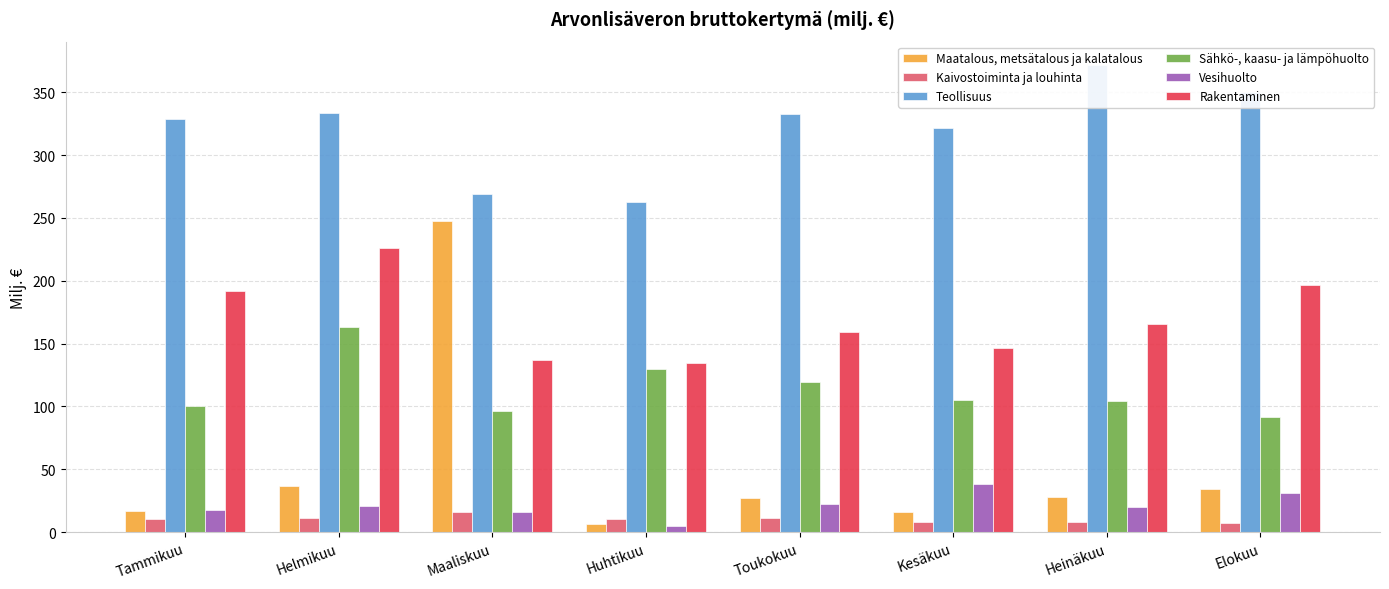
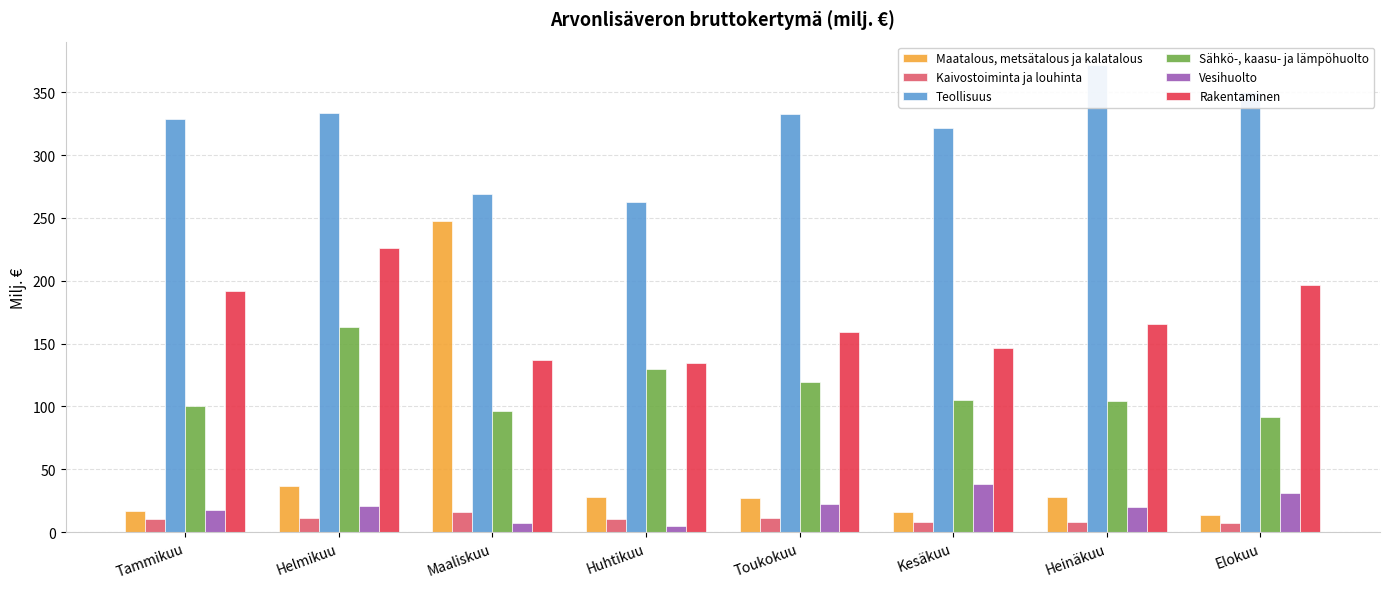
  {
    "Maatalous, metsätalous ja kalatalous": {
      "Tammikuu": 17,
      "Helmikuu": 36,
      "Maaliskuu": 248,
-     "Huhtikuu": 6,
+     "Huhtikuu": 28,
      "Toukokuu": 27,
      "Kesäkuu": 16,
      "Heinäkuu": 28,
-     "Elokuu": 34
+     "Elokuu": 13
    },
    "Teollisuus": {
      "Tammikuu": 328,
      "Helmikuu": 334,
      "Maaliskuu": 269,
      "Huhtikuu": 263,
      "Toukokuu": 333,
      "Kesäkuu": 322
    },
    "Sähkö-, kaasu- ja lämpöhuolto": {
      "Tammikuu": 100,
      "Helmikuu": 163,
      "Maaliskuu": 96,
      "Huhtikuu": 129,
      "Toukokuu": 119,
      "Kesäkuu": 105,
      "Heinäkuu": 104,
      "Elokuu": 92
    },
    "Vesihuolto": {
      "Tammikuu": 17,
      "Helmikuu": 21,
-     "Maaliskuu": 16,
+     "Maaliskuu": 7,
      "Huhtikuu": 5,
      "Toukokuu": 22,
      "Kesäkuu": 38,
      "Heinäkuu": 20,
      "Elokuu": 32
    }
  }
